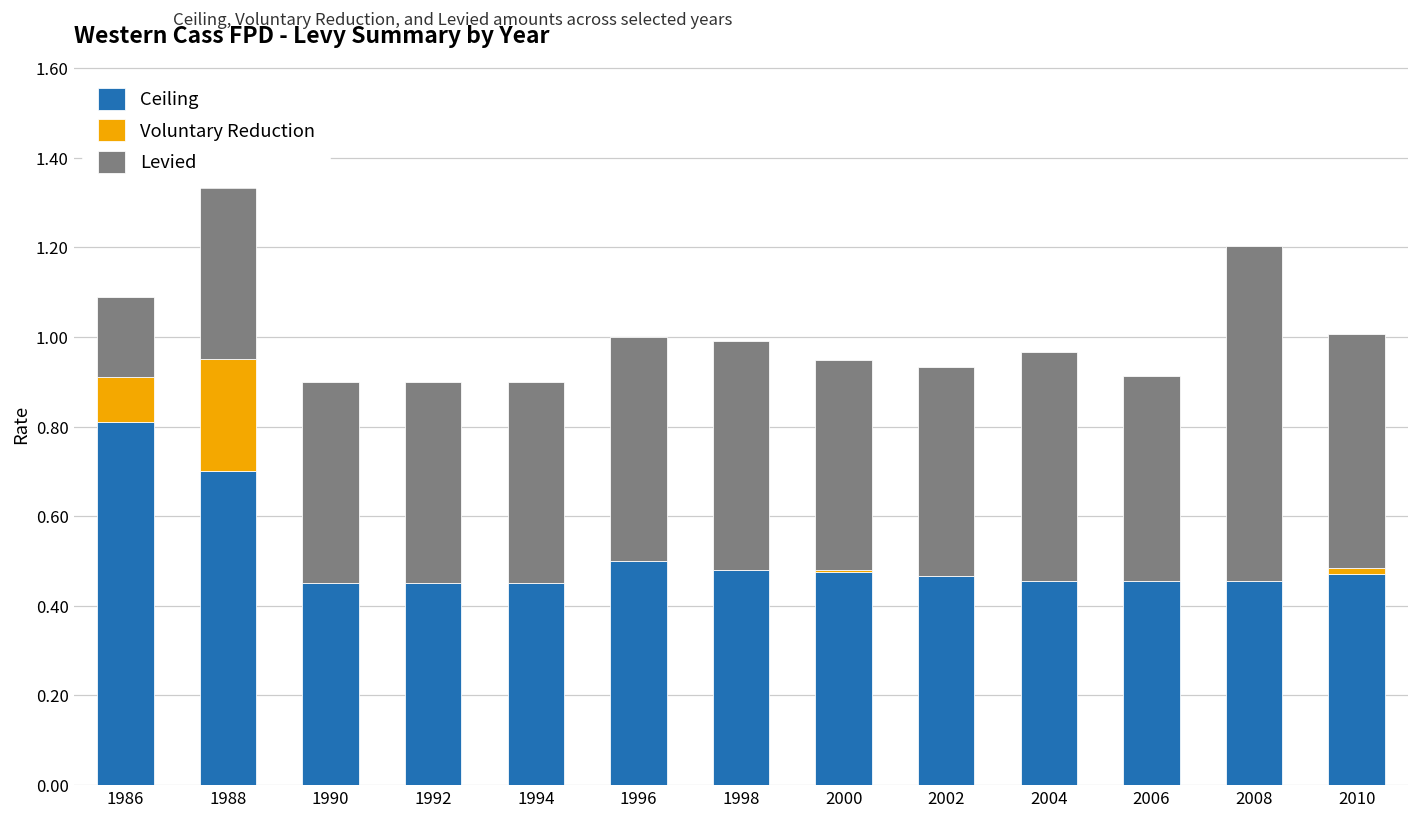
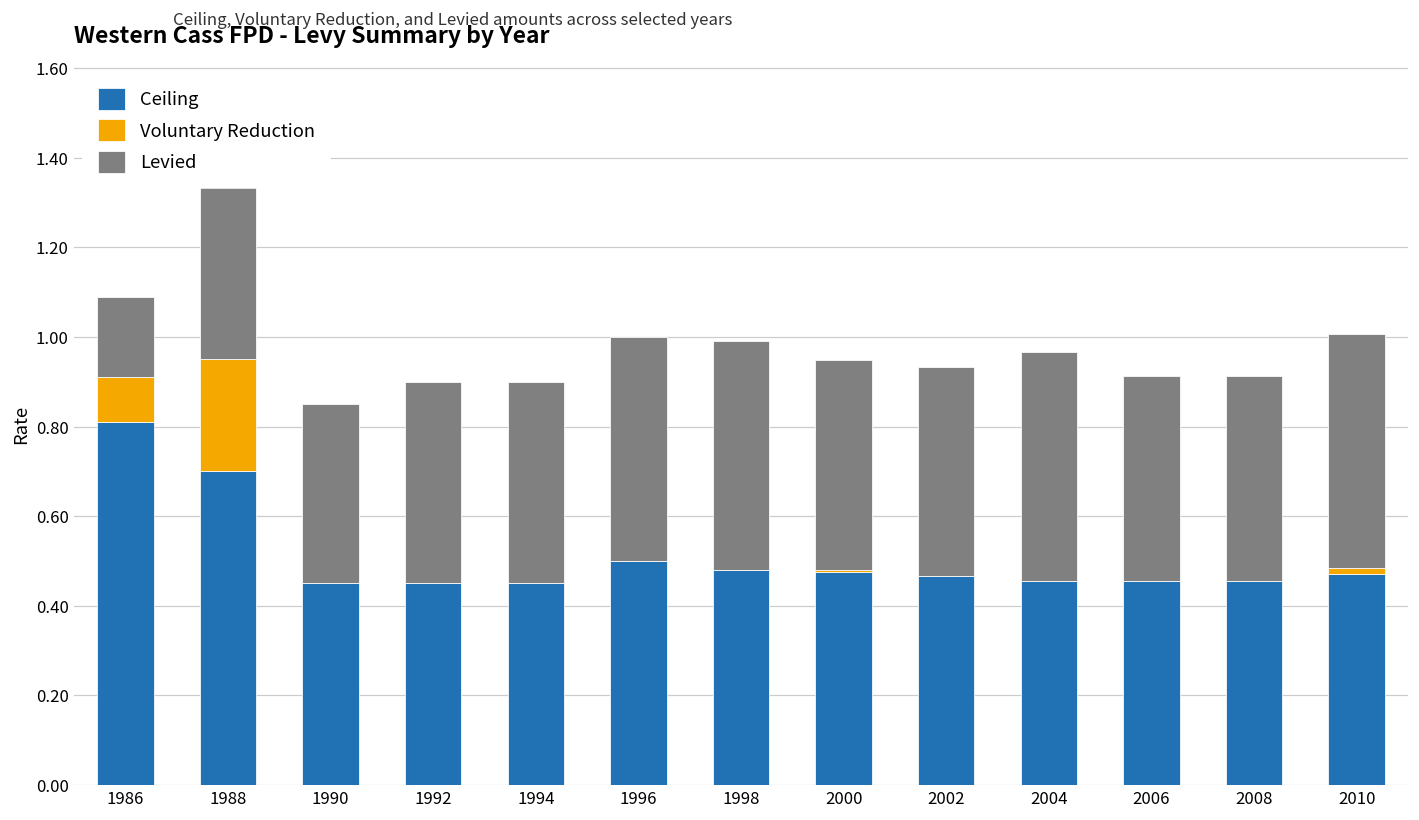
  {
    "Ceiling": {
      "1986": 0.81,
      "1988": 0.70,
      "1990": 0.45,
      "1992": 0.45,
      "1994": 0.45,
      "1996": 0.50,
      "1998": 0.48,
      "2000": 0.47,
      "2002": 0.47,
      "2004": 0.46,
      "2006": 0.46,
      "2008": 0.46,
      "2010": 0.47
    },
    "Voluntary Reduction": {
      "1986": 0.10,
      "1988": 0.25,
      "1990": 0.00,
      "1992": 0.00,
      "1994": 0.00,
      "1996": 0.00,
      "1998": 0.00,
      "2002": 0.00,
      "2004": 0.00,
      "2006": 0.00,
      "2008": 0.00,
      "2010": 0.01
    },
    "Levied": {
      "1986": 0.18,
-     "1990": 0.45,
+     "1990": 0.40,
      "1992": 0.45,
      "1994": 0.45,
      "1996": 0.50,
      "1998": 0.51,
      "2000": 0.47,
      "2002": 0.47,
      "2004": 0.51,
      "2006": 0.46,
-     "2008": 0.75,
+     "2008": 0.46,
      "2010": 0.52
    }
  }
